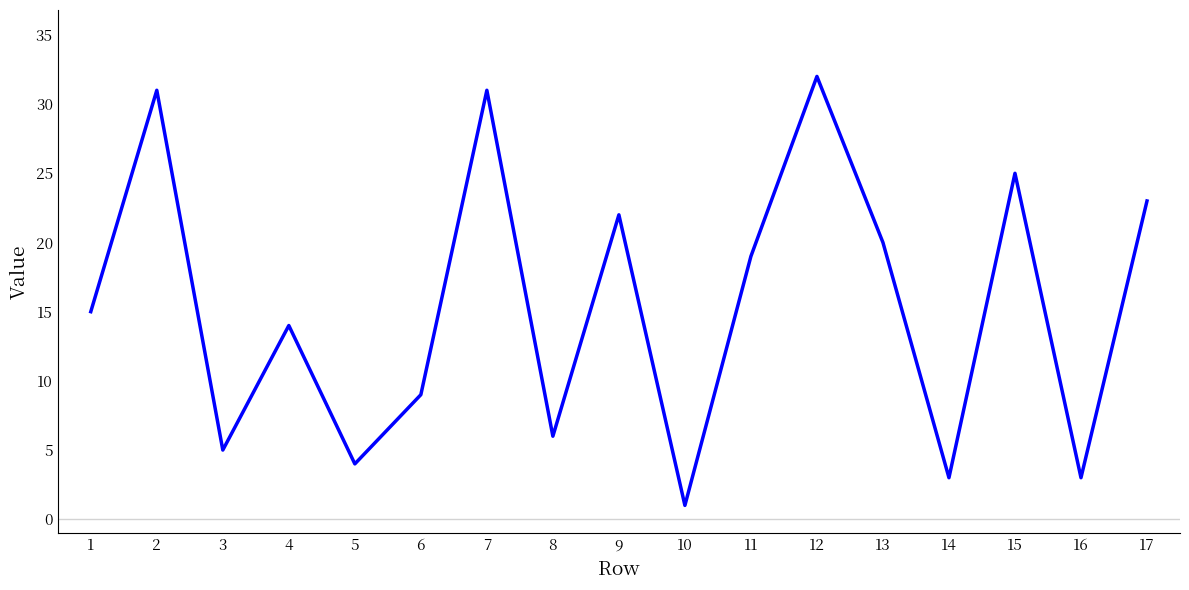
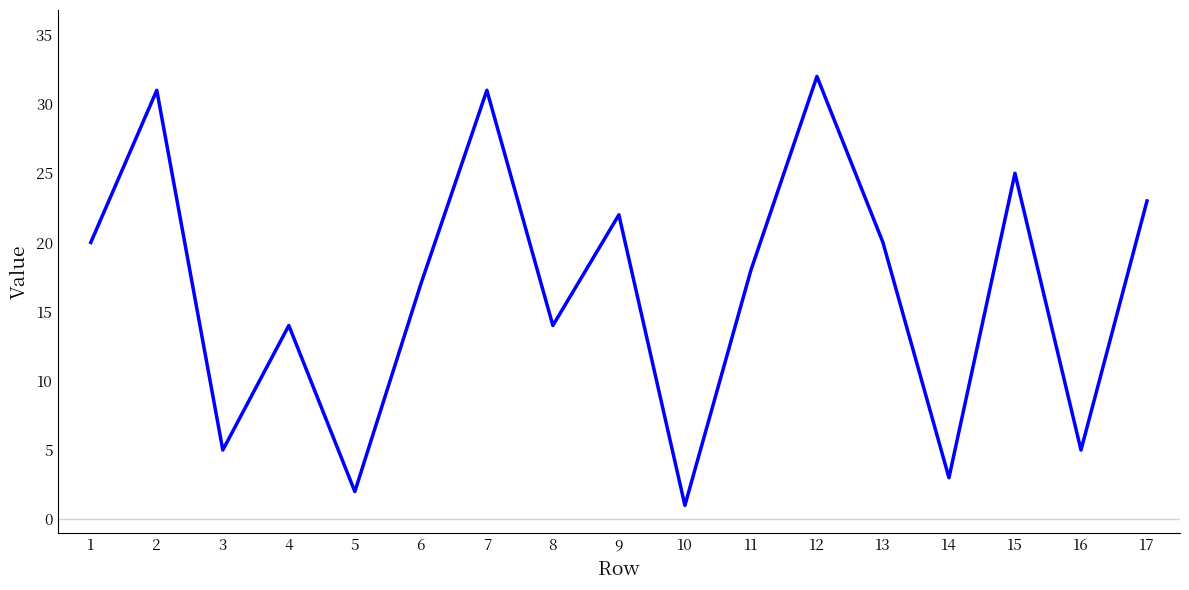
  {
-   "1": 15,
+   "1": 20,
    "2": 31,
    "3": 5,
    "4": 14,
-   "5": 4,
-   "6": 9,
+   "5": 2,
+   "6": 17,
    "7": 31,
-   "8": 6,
+   "8": 14,
    "9": 22,
    "10": 1,
-   "11": 19,
+   "11": 18,
    "12": 32,
    "13": 20,
    "14": 3,
    "15": 25,
-   "16": 3,
+   "16": 5,
    "17": 23
  }
